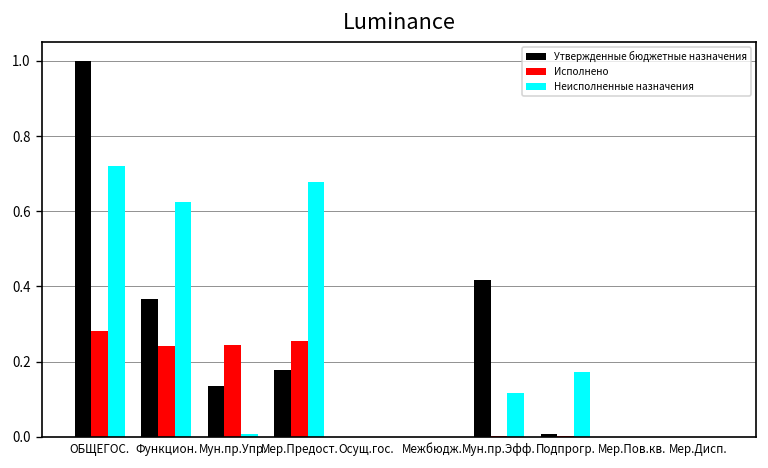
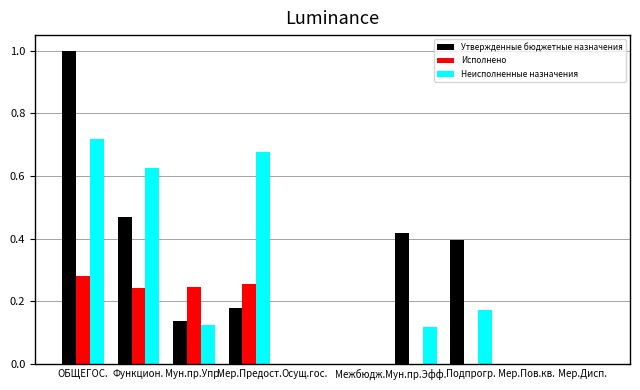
  {
    "Утвержденные бюджетные назначения": {
      "ОБЩЕГОС.": 1.00,
-     "Функцион.": 0.37,
+     "Функцион.": 0.47,
      "Мун.пр.Упр.": 0.14,
      "Мер.Предост.": 0.18,
      "Мун.пр.Эфф.": 0.42,
-     "Подпрогр.": 0.01
+     "Подпрогр.": 0.40
    },
    "Исполнено": {
      "ОБЩЕГОС.": 0.28,
      "Функцион.": 0.24,
      "Мун.пр.Упр.": 0.25,
      "Мер.Предост.": 0.25,
      "Мер.Пов.кв.": 0.00,
      "Мер.Дисп.": 0.00
    },
    "Неисполненные назначения": {
      "ОБЩЕГОС.": 0.72,
      "Функцион.": 0.63,
-     "Мун.пр.Упр.": 0.01,
+     "Мун.пр.Упр.": 0.13,
      "Мер.Предост.": 0.68,
      "Осущ.гос.": 0.00,
      "Межбюдж.": 0.00,
      "Мун.пр.Эфф.": 0.12,
      "Подпрогр.": 0.17
    }
  }
